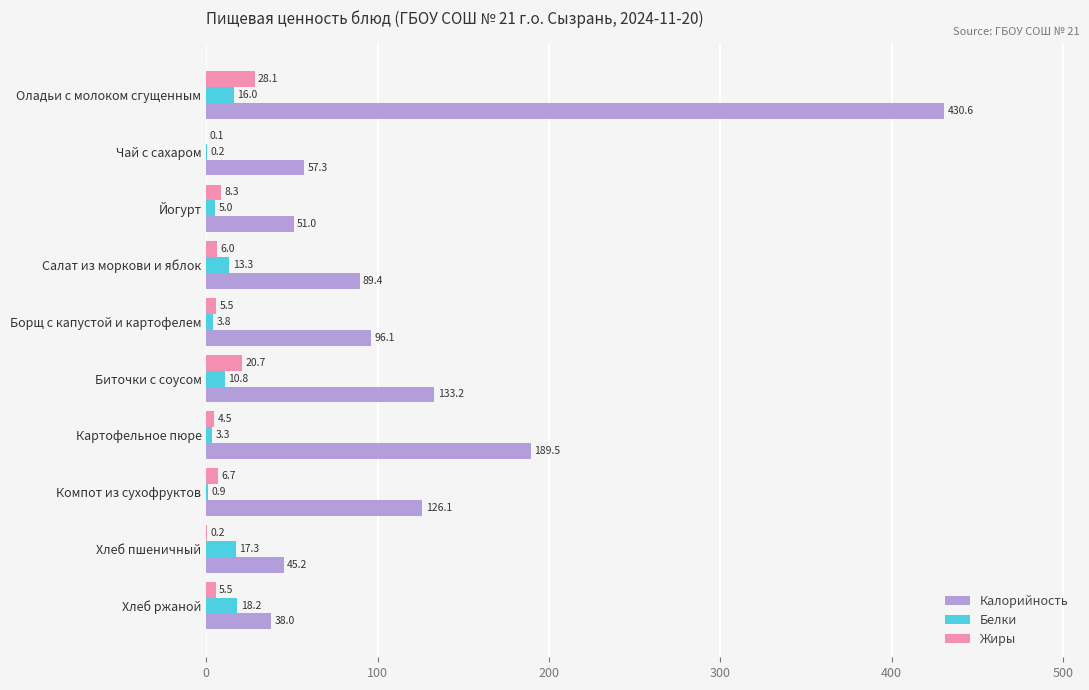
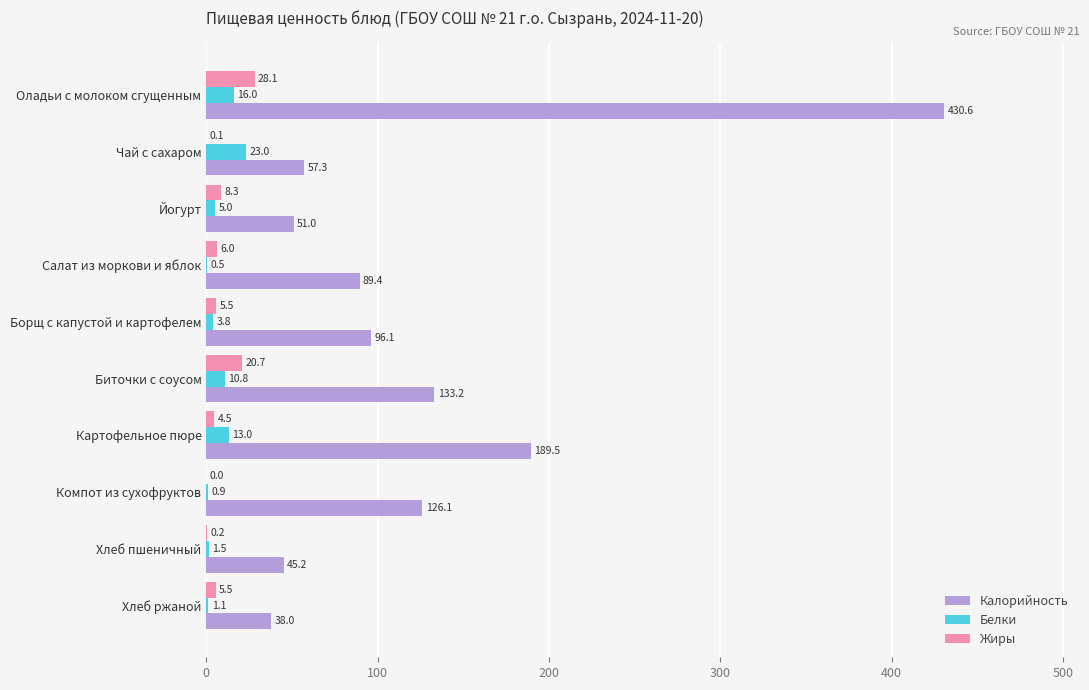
  {
    "Калорийность": {
      "Оладьи с молоком сгущенным": 430.6,
      "Чай с сахаром": 57.3,
      "Йогурт": 51.0,
      "Салат из моркови и яблок": 89.4,
      "Борщ с капустой и картофелем": 96.1,
      "Биточки с соусом": 133.2,
      "Картофельное пюре": 189.5,
      "Компот из сухофруктов": 126.1,
      "Хлеб пшеничный": 45.2,
      "Хлеб ржаной": 38.0
    },
    "Белки": {
      "Оладьи с молоком сгущенным": 16.0,
-     "Чай с сахаром": 0.2,
+     "Чай с сахаром": 23.0,
      "Йогурт": 5.0,
-     "Салат из моркови и яблок": 13.3,
+     "Салат из моркови и яблок": 0.5,
      "Борщ с капустой и картофелем": 3.8,
      "Биточки с соусом": 10.8,
-     "Картофельное пюре": 3.3,
+     "Картофельное пюре": 13.0,
      "Компот из сухофруктов": 0.9,
-     "Хлеб пшеничный": 17.3,
-     "Хлеб ржаной": 18.2
+     "Хлеб пшеничный": 1.5,
+     "Хлеб ржаной": 1.1
    },
    "Жиры": {
      "Оладьи с молоком сгущенным": 28.1,
      "Чай с сахаром": 0.1,
      "Йогурт": 8.3,
      "Салат из моркови и яблок": 6.0,
      "Борщ с капустой и картофелем": 5.5,
      "Биточки с соусом": 20.7,
      "Картофельное пюре": 4.5,
-     "Компот из сухофруктов": 6.7,
+     "Компот из сухофруктов": 0.0,
      "Хлеб пшеничный": 0.2,
      "Хлеб ржаной": 5.5
    }
  }
